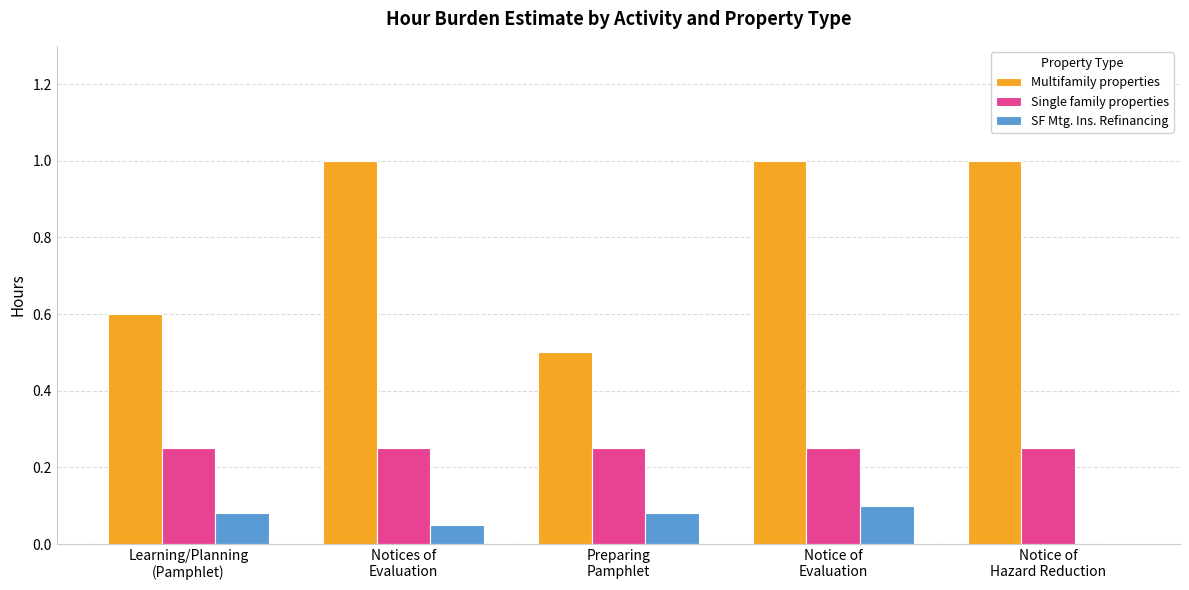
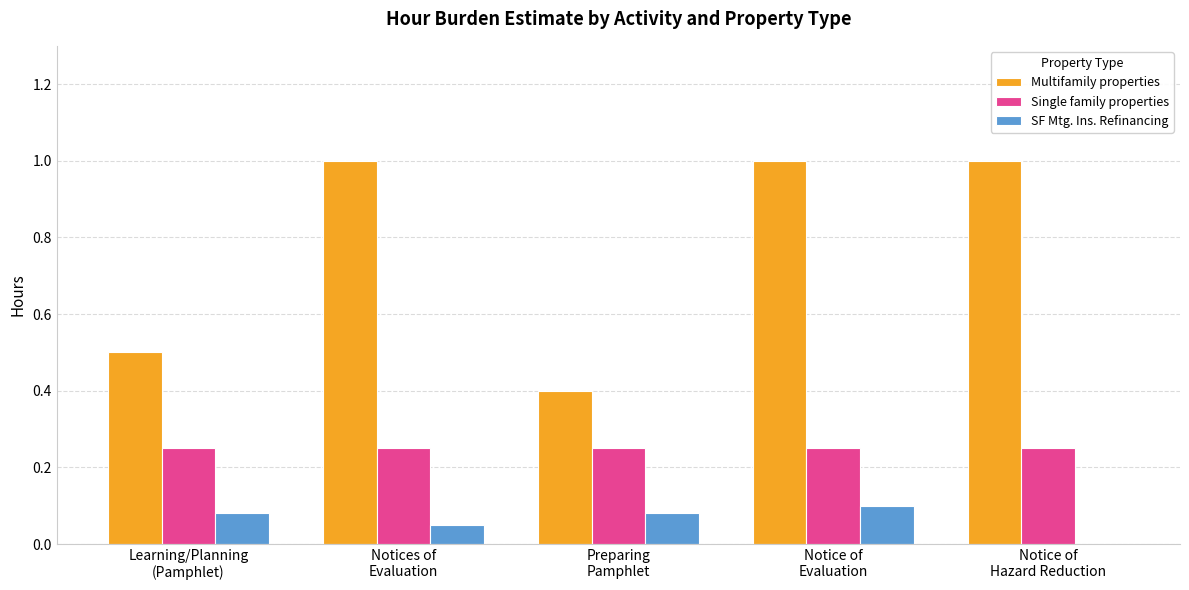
  {
    "Multifamily properties": {
-     "Learning/Planning (Pamphlet)": 0.6,
+     "Learning/Planning (Pamphlet)": 0.5,
      "Notices of Evaluation": 1.0,
-     "Preparing Pamphlet": 0.5,
+     "Preparing Pamphlet": 0.4,
      "Notice of Evaluation": 1.0,
      "Notice of Hazard Reduction": 1.0
    },
    "Single family properties": {
      "Learning/Planning (Pamphlet)": 0.25,
      "Notices of Evaluation": 0.25,
      "Preparing Pamphlet": 0.25,
      "Notice of Evaluation": 0.25,
      "Notice of Hazard Reduction": 0.25
    },
    "SF Mtg. Ins. Refinancing": {
      "Learning/Planning (Pamphlet)": 0.08,
      "Notices of Evaluation": 0.05,
      "Preparing Pamphlet": 0.08,
      "Notice of Evaluation": 0.1,
      "Notice of Hazard Reduction": 0.0
    }
  }
